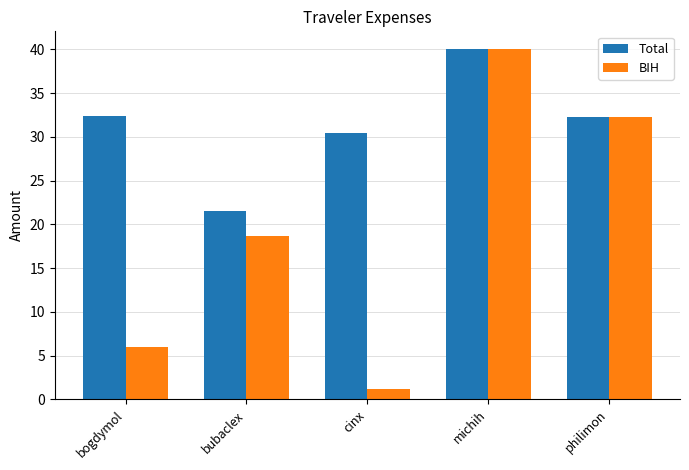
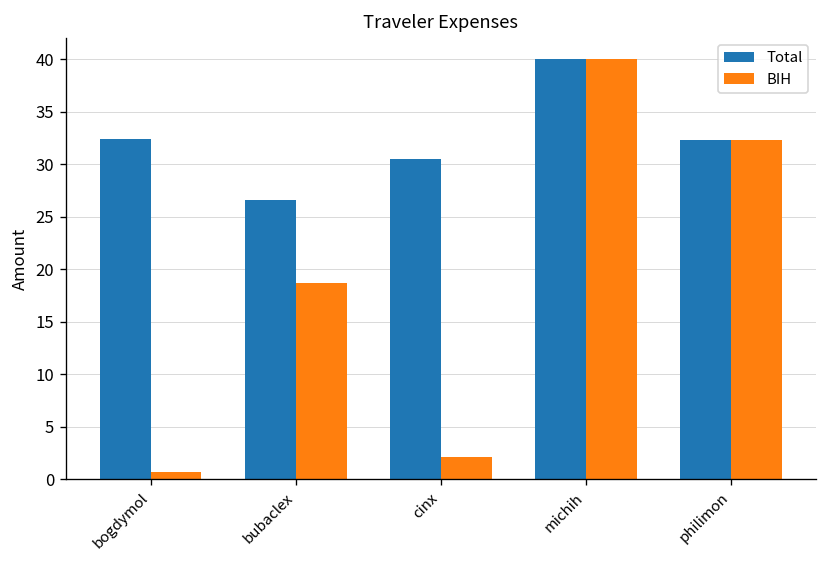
  {
    "Total": {
      "bogdymol": 32,
-     "bubaclex": 21,
+     "bubaclex": 27,
      "cinx": 30,
      "michih": 40,
      "philimon": 32
    },
    "BIH": {
-     "bogdymol": 6,
+     "bogdymol": 1,
      "bubaclex": 19,
-     "cinx": 1,
+     "cinx": 2,
      "michih": 40,
      "philimon": 32
    }
  }
